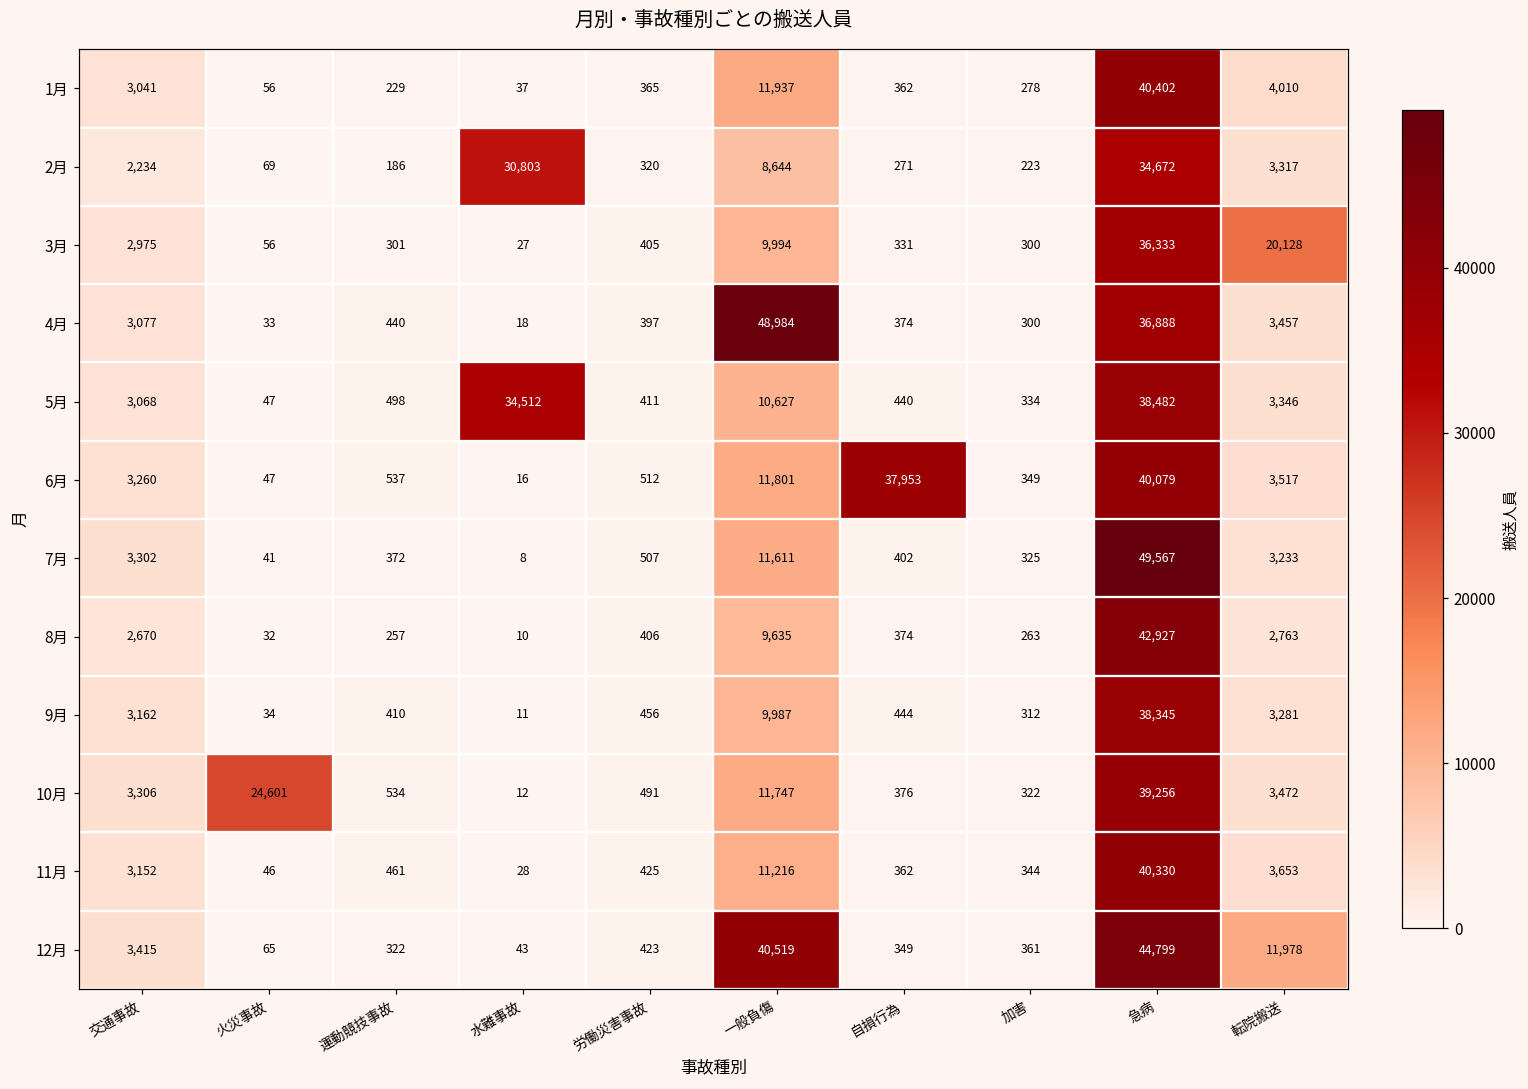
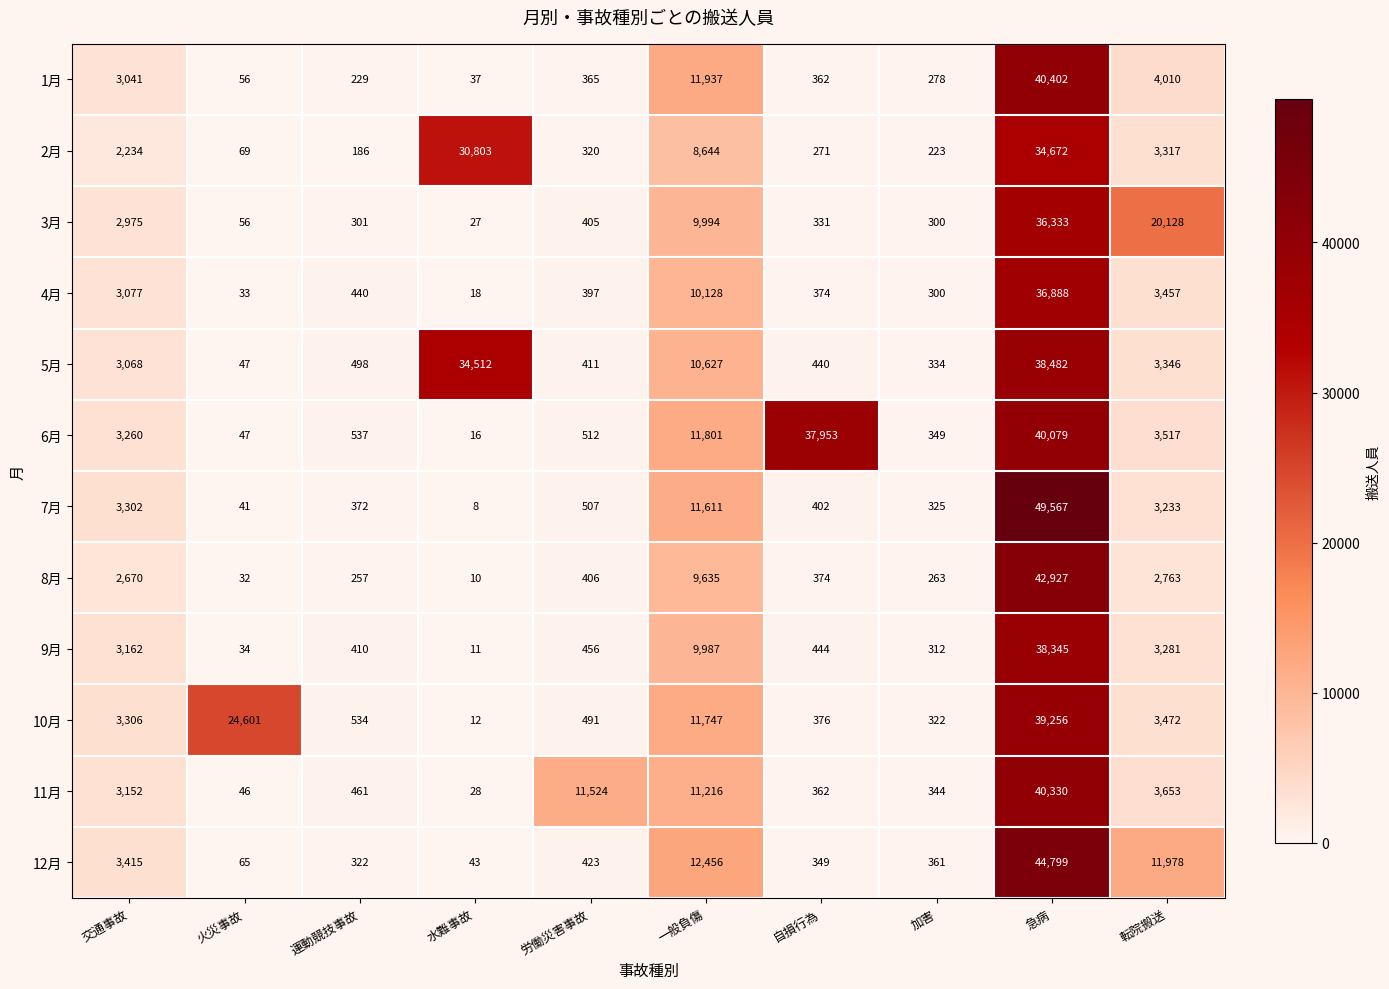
  {
    "1月": {
      "交通事故": "3,041",
      "火災事故": "56",
      "運動競技事故": "229",
      "水難事故": "37",
      "労働災害事故": "365",
      "一般負傷": "11,937",
      "自損行為": "362",
      "加害": "278",
      "急病": "40,402",
      "転院搬送": "4,010"
    },
    "2月": {
      "交通事故": "2,234",
      "火災事故": "69",
      "運動競技事故": "186",
      "水難事故": "30,803",
      "労働災害事故": "320",
      "一般負傷": "8,644",
      "自損行為": "271",
      "加害": "223",
      "急病": "34,672",
      "転院搬送": "3,317"
    },
    "3月": {
      "交通事故": "2,975",
      "火災事故": "56",
      "運動競技事故": "301",
      "水難事故": "27",
      "労働災害事故": "405",
      "一般負傷": "9,994",
      "自損行為": "331",
      "加害": "300",
      "急病": "36,333",
      "転院搬送": "20,128"
    },
    "4月": {
      "交通事故": "3,077",
      "火災事故": "33",
      "運動競技事故": "440",
      "水難事故": "18",
      "労働災害事故": "397",
-     "一般負傷": "48,984",
+     "一般負傷": "10,128",
      "自損行為": "374",
      "加害": "300",
      "急病": "36,888",
      "転院搬送": "3,457"
    },
    "5月": {
      "交通事故": "3,068",
      "火災事故": "47",
      "運動競技事故": "498",
      "水難事故": "34,512",
      "労働災害事故": "411",
      "一般負傷": "10,627",
      "自損行為": "440",
      "加害": "334",
      "急病": "38,482",
      "転院搬送": "3,346"
    },
    "6月": {
      "交通事故": "3,260",
      "火災事故": "47",
      "運動競技事故": "537",
      "水難事故": "16",
      "労働災害事故": "512",
      "一般負傷": "11,801",
      "自損行為": "37,953",
      "加害": "349",
      "急病": "40,079",
      "転院搬送": "3,517"
    },
    "7月": {
      "交通事故": "3,302",
      "火災事故": "41",
      "運動競技事故": "372",
      "水難事故": "8",
      "労働災害事故": "507",
      "一般負傷": "11,611",
      "自損行為": "402",
      "加害": "325",
      "急病": "49,567",
      "転院搬送": "3,233"
    },
    "8月": {
      "交通事故": "2,670",
      "火災事故": "32",
      "運動競技事故": "257",
      "水難事故": "10",
      "労働災害事故": "406",
      "一般負傷": "9,635",
      "自損行為": "374",
      "加害": "263",
      "急病": "42,927",
      "転院搬送": "2,763"
    },
    "9月": {
      "交通事故": "3,162",
      "火災事故": "34",
      "運動競技事故": "410",
      "水難事故": "11",
      "労働災害事故": "456",
      "一般負傷": "9,987",
      "自損行為": "444",
      "加害": "312",
      "急病": "38,345",
      "転院搬送": "3,281"
    },
    "10月": {
      "交通事故": "3,306",
      "火災事故": "24,601",
      "運動競技事故": "534",
      "水難事故": "12",
      "労働災害事故": "491",
      "一般負傷": "11,747",
      "自損行為": "376",
      "加害": "322",
      "急病": "39,256",
      "転院搬送": "3,472"
    },
    "11月": {
      "交通事故": "3,152",
      "火災事故": "46",
      "運動競技事故": "461",
      "水難事故": "28",
-     "労働災害事故": "425",
+     "労働災害事故": "11,524",
      "一般負傷": "11,216",
      "自損行為": "362",
      "加害": "344",
      "急病": "40,330",
      "転院搬送": "3,653"
    },
    "12月": {
      "交通事故": "3,415",
      "火災事故": "65",
      "運動競技事故": "322",
      "水難事故": "43",
      "労働災害事故": "423",
-     "一般負傷": "40,519",
+     "一般負傷": "12,456",
      "自損行為": "349",
      "加害": "361",
      "急病": "44,799",
      "転院搬送": "11,978"
    }
  }
